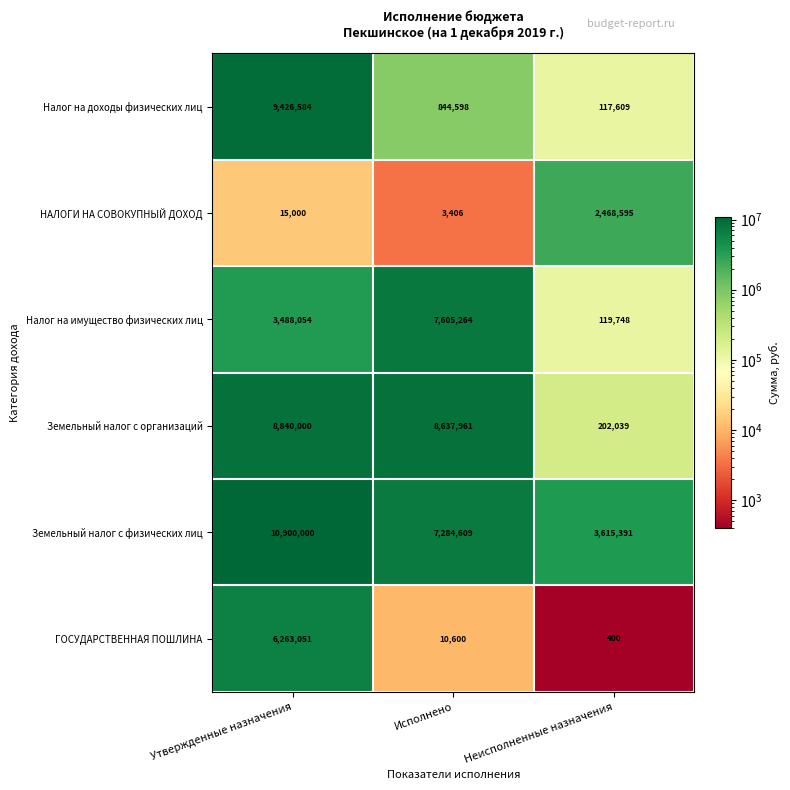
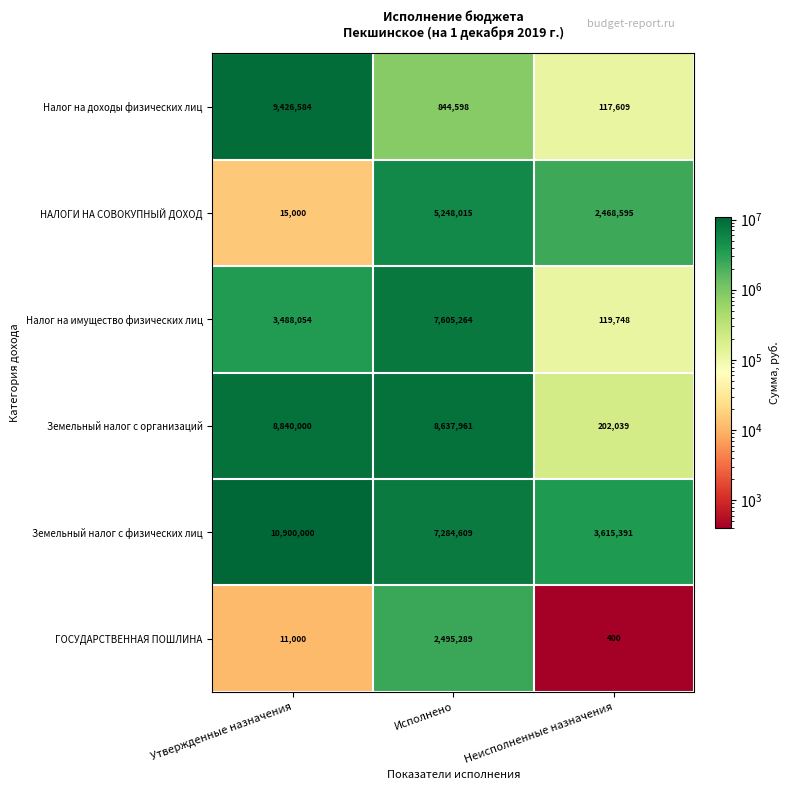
  {
    "Налог на доходы физических лиц": {
      "Утвержденные назначения": "9,426,584",
      "Исполнено": "844,598",
      "Неисполненные назначения": "117,609"
    },
    "НАЛОГИ НА СОВОКУПНЫЙ ДОХОД": {
      "Утвержденные назначения": "15,000",
-     "Исполнено": "3,406",
+     "Исполнено": "5,248,015",
      "Неисполненные назначения": "2,468,595"
    },
    "Налог на имущество физических лиц": {
      "Утвержденные назначения": "3,488,054",
      "Исполнено": "7,605,264",
      "Неисполненные назначения": "119,748"
    },
    "Земельный налог с организаций": {
      "Утвержденные назначения": "8,840,000",
      "Исполнено": "8,637,961",
      "Неисполненные назначения": "202,039"
    },
    "Земельный налог с физических лиц": {
      "Утвержденные назначения": "10,900,000",
      "Исполнено": "7,284,609",
      "Неисполненные назначения": "3,615,391"
    },
    "ГОСУДАРСТВЕННАЯ ПОШЛИНА": {
-     "Утвержденные назначения": "6,263,051",
-     "Исполнено": "10,600",
+     "Утвержденные назначения": "11,000",
+     "Исполнено": "2,495,289",
      "Неисполненные назначения": "400"
    }
  }
